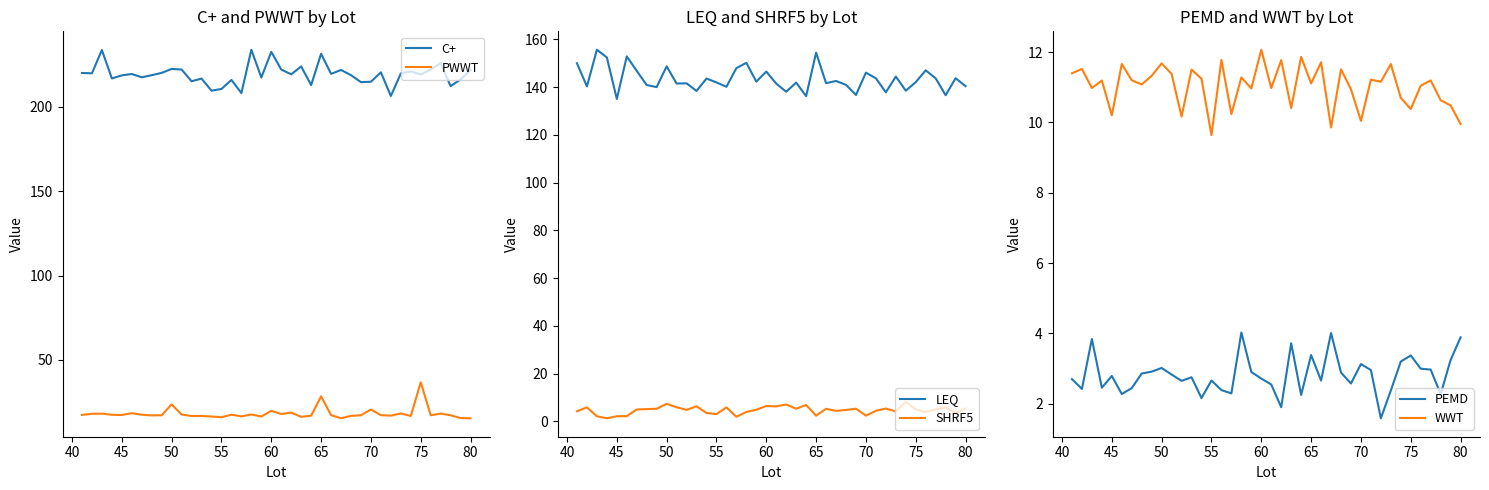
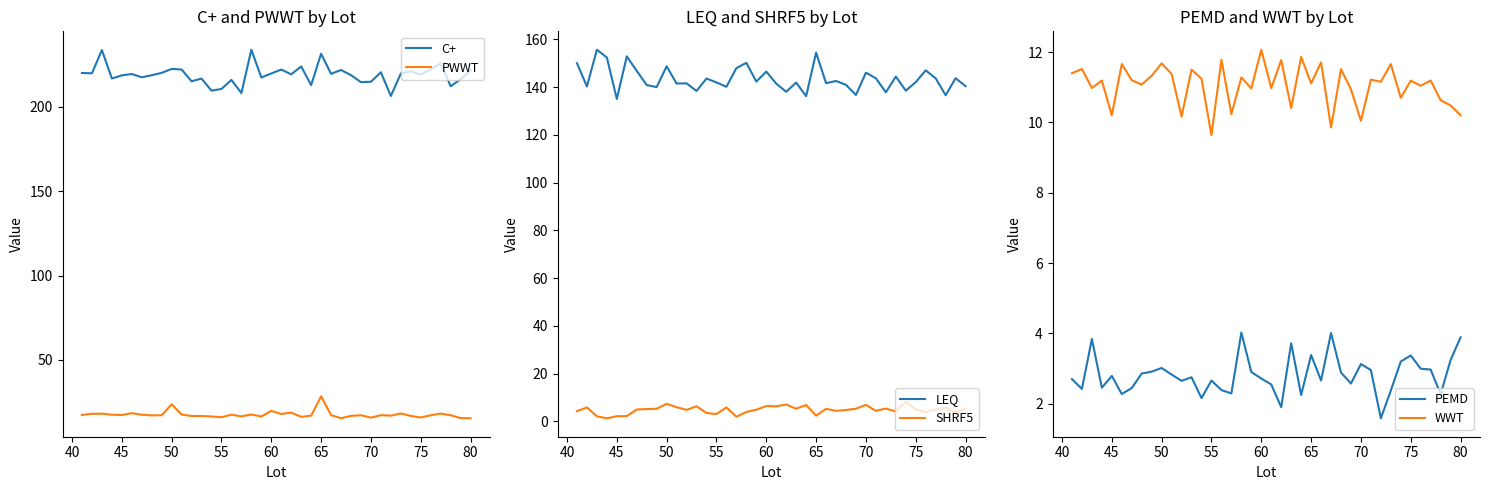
  {
    "C+ and PWWT by Lot": {
      "C+": {
        "45": 219,
        "50": 222,
        "55": 211,
-       "60": 233,
+       "60": 220,
        "65": 231,
        "70": 215
      },
      "PWWT": {
        "45": 17,
        "50": 24,
        "55": 16,
        "60": 20,
        "65": 28,
-       "70": 21,
-       "75": 37,
+       "70": 16,
+       "75": 16,
        "80": 15
      }
    },
    "LEQ and SHRF5 by Lot": {
      "LEQ": {
        "45": 135,
        "50": 149,
        "55": 142,
        "60": 147,
        "65": 154,
        "70": 146,
        "75": 142,
        "80": 140
      },
      "SHRF5": {
        "45": 2,
        "50": 7,
        "55": 3,
        "60": 6,
        "65": 2,
-       "70": 2
+       "70": 7
      }
    },
    "PEMD and WWT by Lot": {
      "PEMD": {
        "45": 2.8,
        "50": 3.0,
        "55": 2.7,
        "60": 2.7,
        "65": 3.4,
        "70": 3.1,
        "75": 3.4,
        "80": 3.9
      },
      "WWT": {
        "45": 10.2,
        "50": 11.7,
        "55": 9.6,
        "60": 12.1,
        "65": 11.1,
        "70": 10.0,
-       "75": 10.4,
-       "80": 10.0
+       "75": 11.2,
+       "80": 10.2
      }
    }
  }
